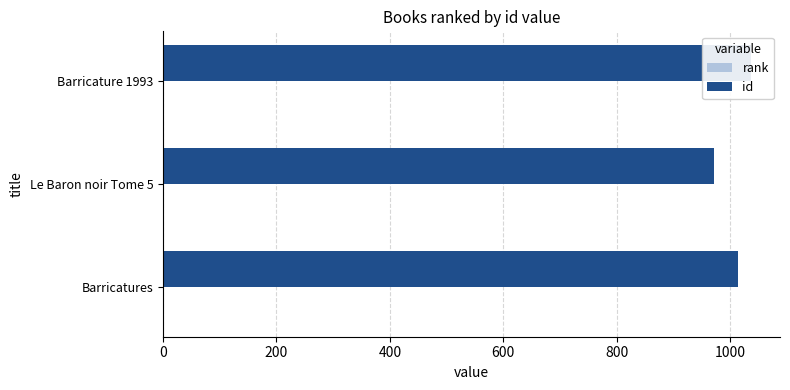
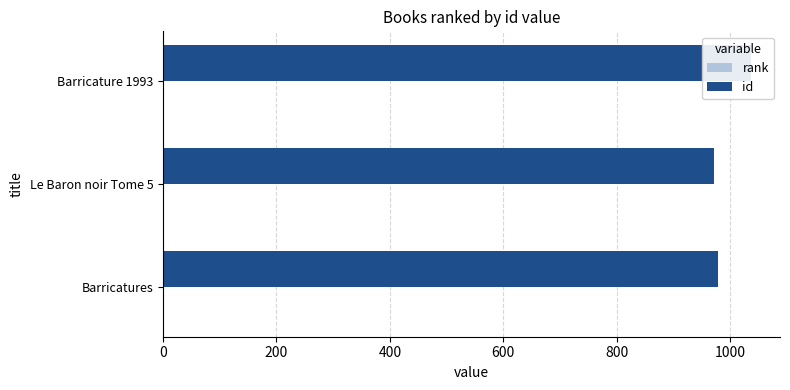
  {
    "id": {
      "Le Baron noir Tome 5": 970,
-     "Barricatures": 1010
+     "Barricatures": 980
    }
  }
